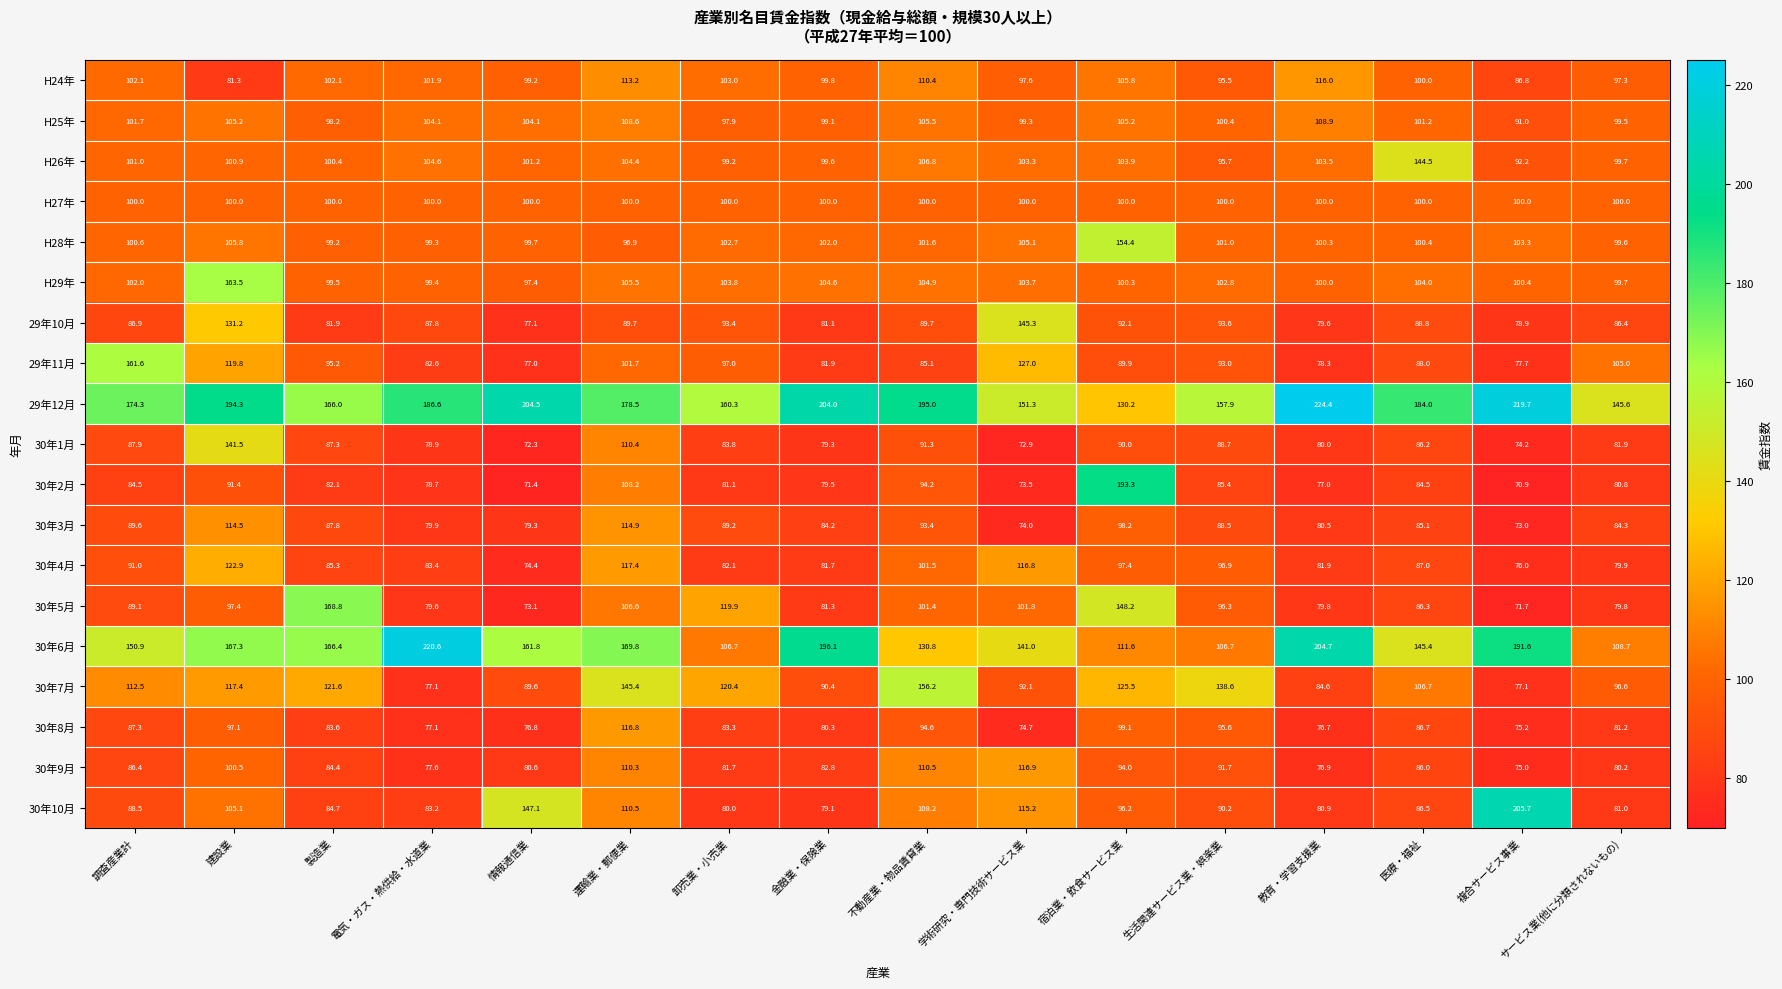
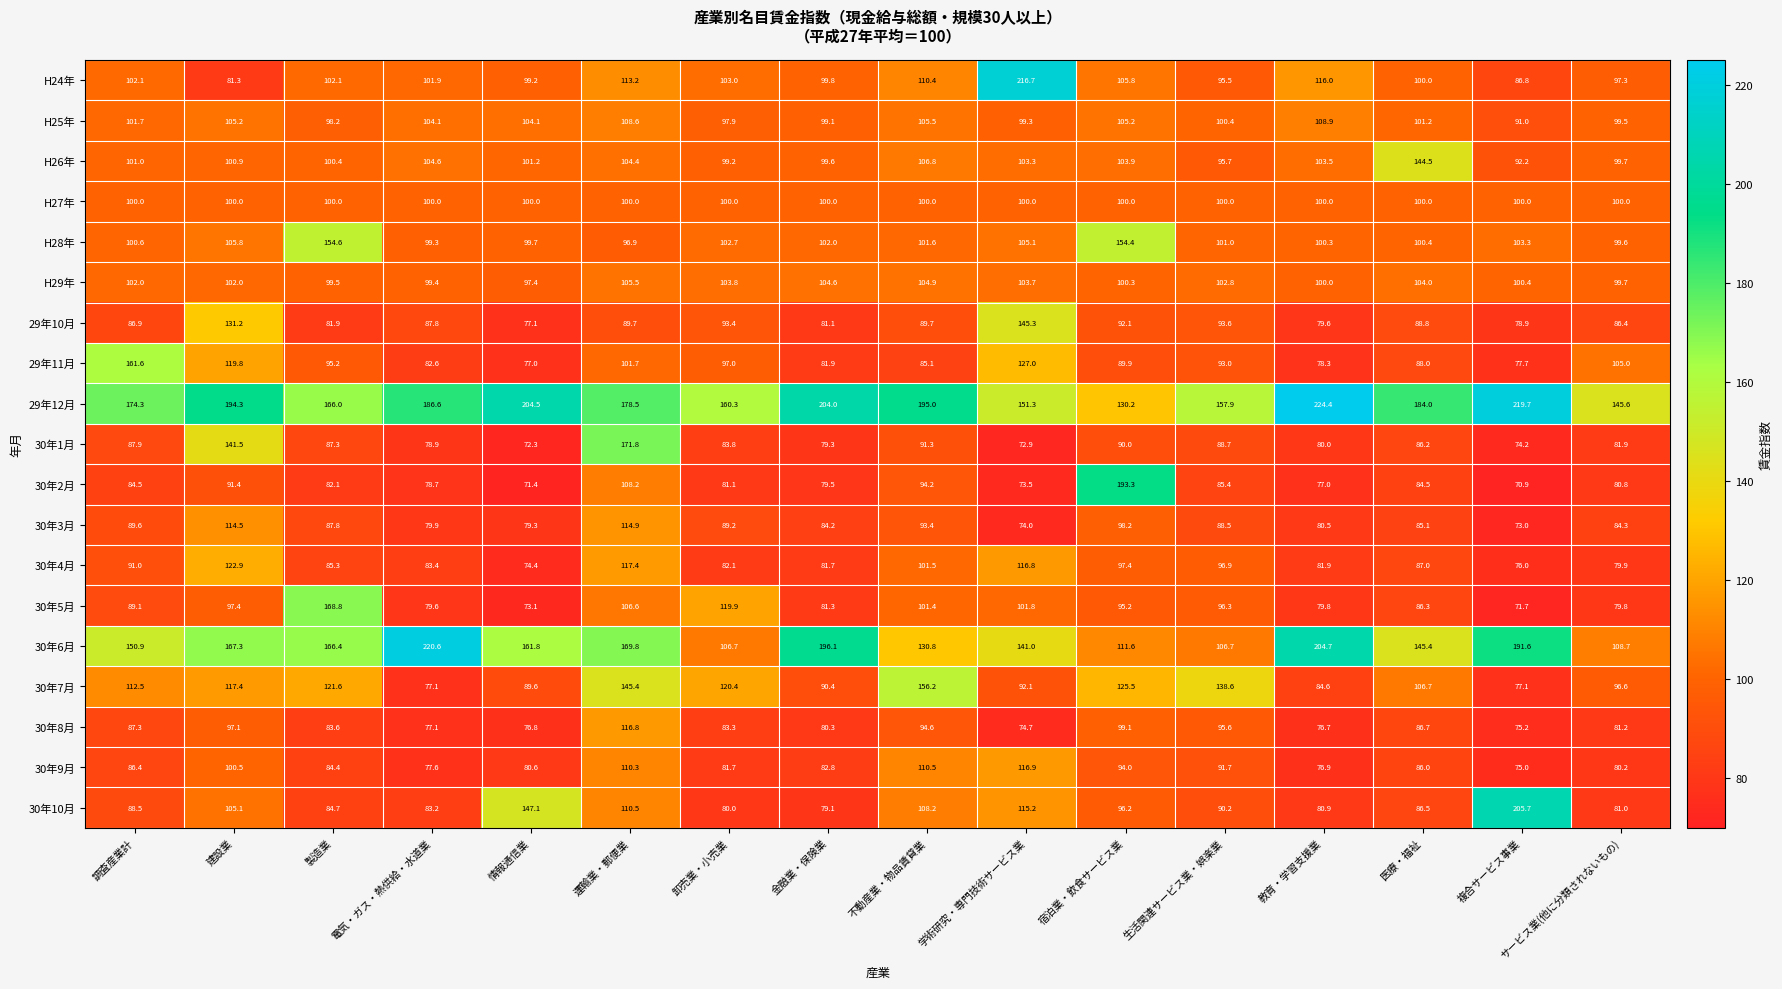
  {
    "H24年": {
      "調査産業計": 102.1,
      "建設業": 81.3,
      "製造業": 102.1,
      "電気・ガス・熱供給・水道業": 101.9,
      "情報通信業": 99.2,
      "運輸業・郵便業": 113.2,
      "卸売業・小売業": 103.0,
      "金融業・保険業": 99.8,
      "不動産業・物品賃貸業": 110.4,
-     "学術研究・専門技術サービス業": 97.6,
+     "学術研究・専門技術サービス業": 216.7,
      "宿泊業・飲食サービス業": 105.8,
      "生活関連サービス業・娯楽業": 95.5,
      "教育・学習支援業": 116.0,
      "医療・福祉": 100.0,
      "複合サービス事業": 86.8,
      "サービス業(他に分類されないもの)": 97.3
    },
    "H28年": {
      "調査産業計": 100.6,
      "建設業": 105.8,
-     "製造業": 99.2,
+     "製造業": 154.6,
      "電気・ガス・熱供給・水道業": 99.3,
      "情報通信業": 99.7,
      "運輸業・郵便業": 96.9,
      "卸売業・小売業": 102.7,
      "金融業・保険業": 102.0,
      "不動産業・物品賃貸業": 101.6,
      "学術研究・専門技術サービス業": 105.1,
      "宿泊業・飲食サービス業": 154.4,
      "生活関連サービス業・娯楽業": 101.0,
      "教育・学習支援業": 100.3,
      "医療・福祉": 100.4,
      "複合サービス事業": 103.3,
      "サービス業(他に分類されないもの)": 99.6
    },
    "H29年": {
      "調査産業計": 102.0,
-     "建設業": 163.5,
+     "建設業": 102.0,
      "製造業": 99.5,
      "電気・ガス・熱供給・水道業": 99.4,
      "情報通信業": 97.4,
      "運輸業・郵便業": 105.5,
      "卸売業・小売業": 103.8,
      "金融業・保険業": 104.6,
      "不動産業・物品賃貸業": 104.9,
      "学術研究・専門技術サービス業": 103.7,
      "宿泊業・飲食サービス業": 100.3,
      "生活関連サービス業・娯楽業": 102.8,
      "教育・学習支援業": 100.0,
      "医療・福祉": 104.0,
      "複合サービス事業": 100.4,
      "サービス業(他に分類されないもの)": 99.7
    },
    "30年1月": {
      "調査産業計": 87.9,
      "建設業": 141.5,
      "製造業": 87.3,
      "電気・ガス・熱供給・水道業": 78.9,
      "情報通信業": 72.3,
-     "運輸業・郵便業": 110.4,
+     "運輸業・郵便業": 171.8,
      "卸売業・小売業": 83.8,
      "金融業・保険業": 79.3,
      "不動産業・物品賃貸業": 91.3,
      "学術研究・専門技術サービス業": 72.9,
      "宿泊業・飲食サービス業": 90.0,
      "生活関連サービス業・娯楽業": 88.7,
      "教育・学習支援業": 80.0,
      "医療・福祉": 86.2,
      "複合サービス事業": 74.2,
      "サービス業(他に分類されないもの)": 81.9
    },
    "30年5月": {
      "調査産業計": 89.1,
      "建設業": 97.4,
      "製造業": 168.8,
      "電気・ガス・熱供給・水道業": 79.6,
      "情報通信業": 73.1,
      "運輸業・郵便業": 106.6,
      "卸売業・小売業": 119.9,
      "金融業・保険業": 81.3,
      "不動産業・物品賃貸業": 101.4,
      "学術研究・専門技術サービス業": 101.8,
-     "宿泊業・飲食サービス業": 148.2,
+     "宿泊業・飲食サービス業": 95.2,
      "生活関連サービス業・娯楽業": 96.3,
      "教育・学習支援業": 79.8,
      "医療・福祉": 86.3,
      "複合サービス事業": 71.7,
      "サービス業(他に分類されないもの)": 79.8
    }
  }
